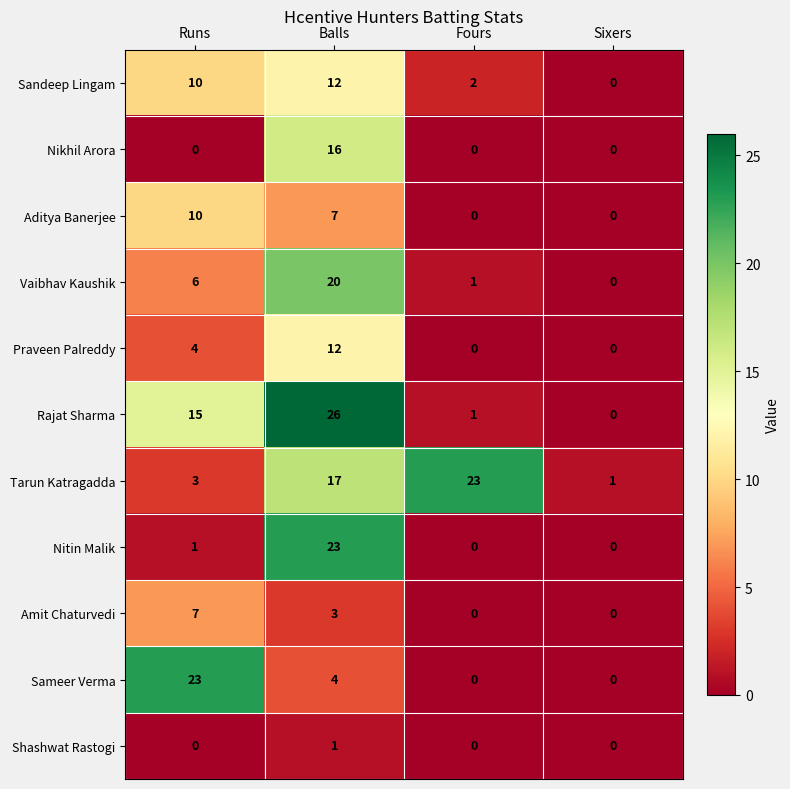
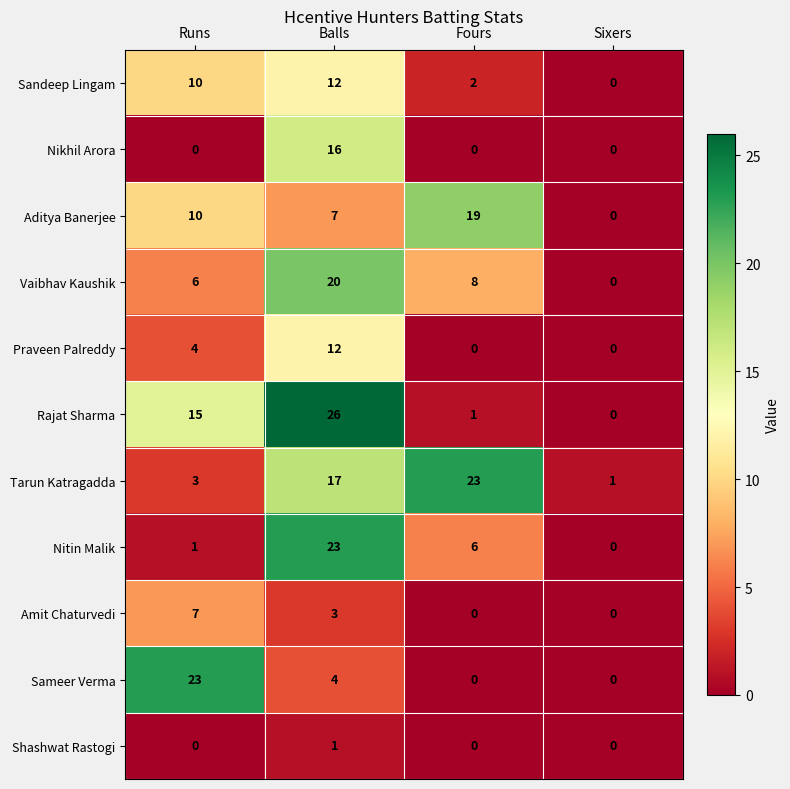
  {
    "Sandeep Lingam": {
      "Runs": 10,
      "Balls": 12,
      "Fours": 2,
      "Sixers": 0
    },
    "Nikhil Arora": {
      "Runs": 0,
      "Balls": 16,
      "Fours": 0,
      "Sixers": 0
    },
    "Aditya Banerjee": {
      "Runs": 10,
      "Balls": 7,
-     "Fours": 0,
+     "Fours": 19,
      "Sixers": 0
    },
    "Vaibhav Kaushik": {
      "Runs": 6,
      "Balls": 20,
-     "Fours": 1,
+     "Fours": 8,
      "Sixers": 0
    },
    "Praveen Palreddy": {
      "Runs": 4,
      "Balls": 12,
      "Fours": 0,
      "Sixers": 0
    },
    "Rajat Sharma": {
      "Runs": 15,
      "Balls": 26,
      "Fours": 1,
      "Sixers": 0
    },
    "Tarun Katragadda": {
      "Runs": 3,
      "Balls": 17,
      "Fours": 23,
      "Sixers": 1
    },
    "Nitin Malik": {
      "Runs": 1,
      "Balls": 23,
-     "Fours": 0,
+     "Fours": 6,
      "Sixers": 0
    },
    "Amit Chaturvedi": {
      "Runs": 7,
      "Balls": 3,
      "Fours": 0,
      "Sixers": 0
    },
    "Sameer Verma": {
      "Runs": 23,
      "Balls": 4,
      "Fours": 0,
      "Sixers": 0
    },
    "Shashwat Rastogi": {
      "Runs": 0,
      "Balls": 1,
      "Fours": 0,
      "Sixers": 0
    }
  }
